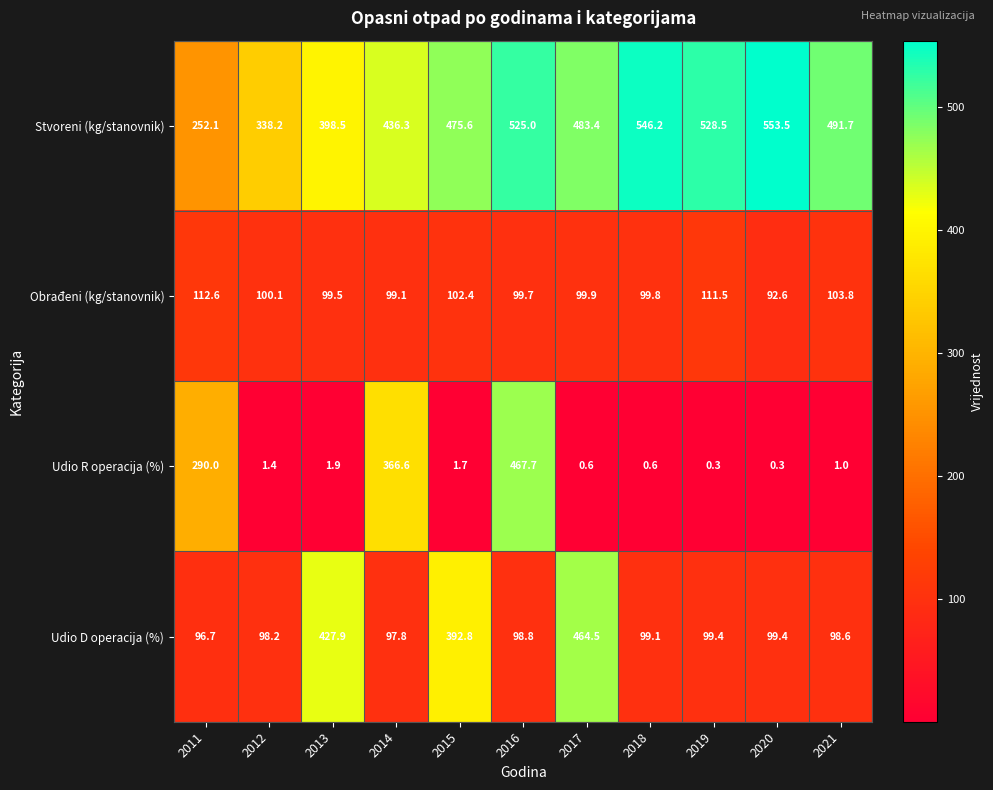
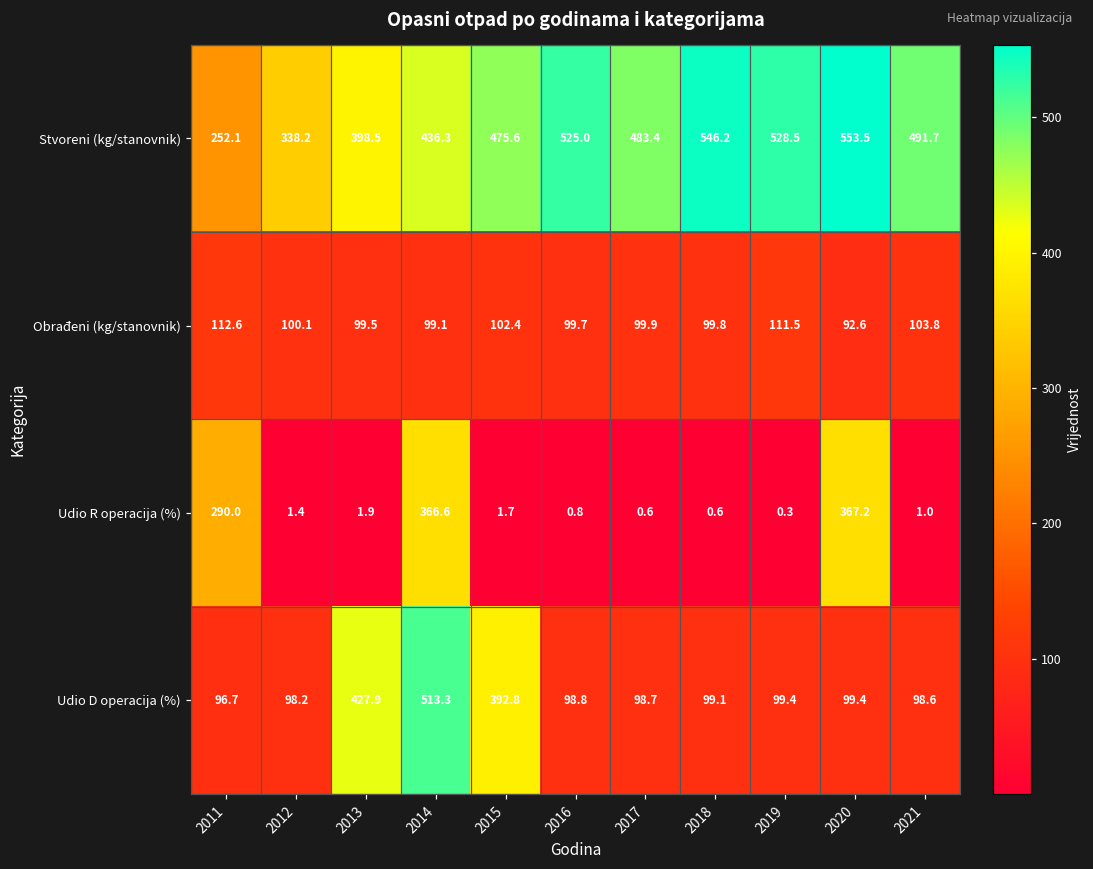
  {
    "Stvoreni (kg/stanovnik)": {
      "2011": 252.1,
      "2012": 338.2,
      "2013": 398.5,
      "2014": 436.3,
      "2015": 475.6,
      "2016": 525.0,
      "2017": 483.4,
      "2018": 546.2,
      "2019": 528.5,
      "2020": 553.5,
      "2021": 491.7
    },
    "Obrađeni (kg/stanovnik)": {
      "2011": 112.6,
      "2012": 100.1,
      "2013": 99.5,
      "2014": 99.1,
      "2015": 102.4,
      "2016": 99.7,
      "2017": 99.9,
      "2018": 99.8,
      "2019": 111.5,
      "2020": 92.6,
      "2021": 103.8
    },
    "Udio R operacija (%)": {
      "2011": 290.0,
      "2012": 1.4,
      "2013": 1.9,
      "2014": 366.6,
      "2015": 1.7,
-     "2016": 467.7,
+     "2016": 0.8,
      "2017": 0.6,
      "2018": 0.6,
      "2019": 0.3,
-     "2020": 0.3,
+     "2020": 367.2,
      "2021": 1.0
    },
    "Udio D operacija (%)": {
      "2011": 96.7,
      "2012": 98.2,
      "2013": 427.9,
-     "2014": 97.8,
+     "2014": 513.3,
      "2015": 392.8,
      "2016": 98.8,
-     "2017": 464.5,
+     "2017": 98.7,
      "2018": 99.1,
      "2019": 99.4,
      "2020": 99.4,
      "2021": 98.6
    }
  }
